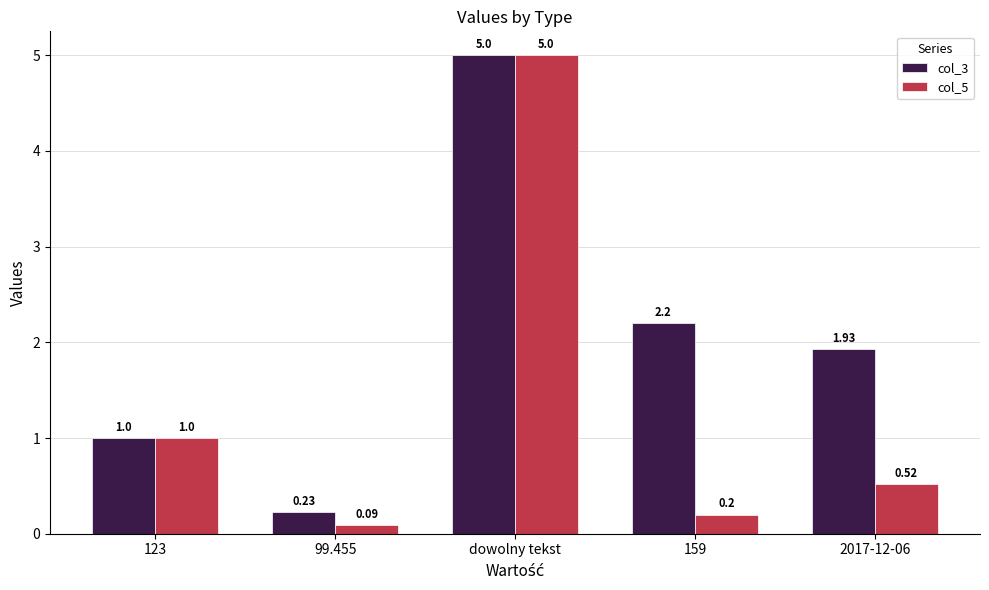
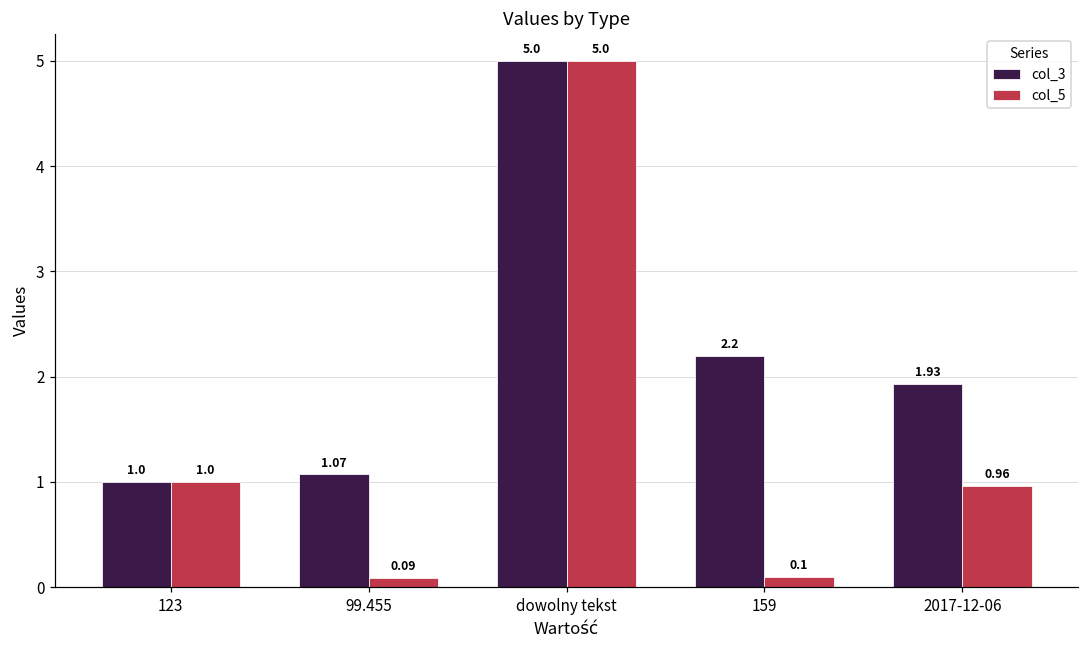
  {
    "col_3": {
      "123": 1.0,
-     "99.455": 0.23,
+     "99.455": 1.07,
      "dowolny tekst": 5.0,
      "159": 2.2,
      "2017-12-06": 1.93
    },
    "col_5": {
      "123": 1.0,
      "99.455": 0.09,
      "dowolny tekst": 5.0,
-     "159": 0.2,
-     "2017-12-06": 0.52
+     "159": 0.1,
+     "2017-12-06": 0.96
    }
  }
